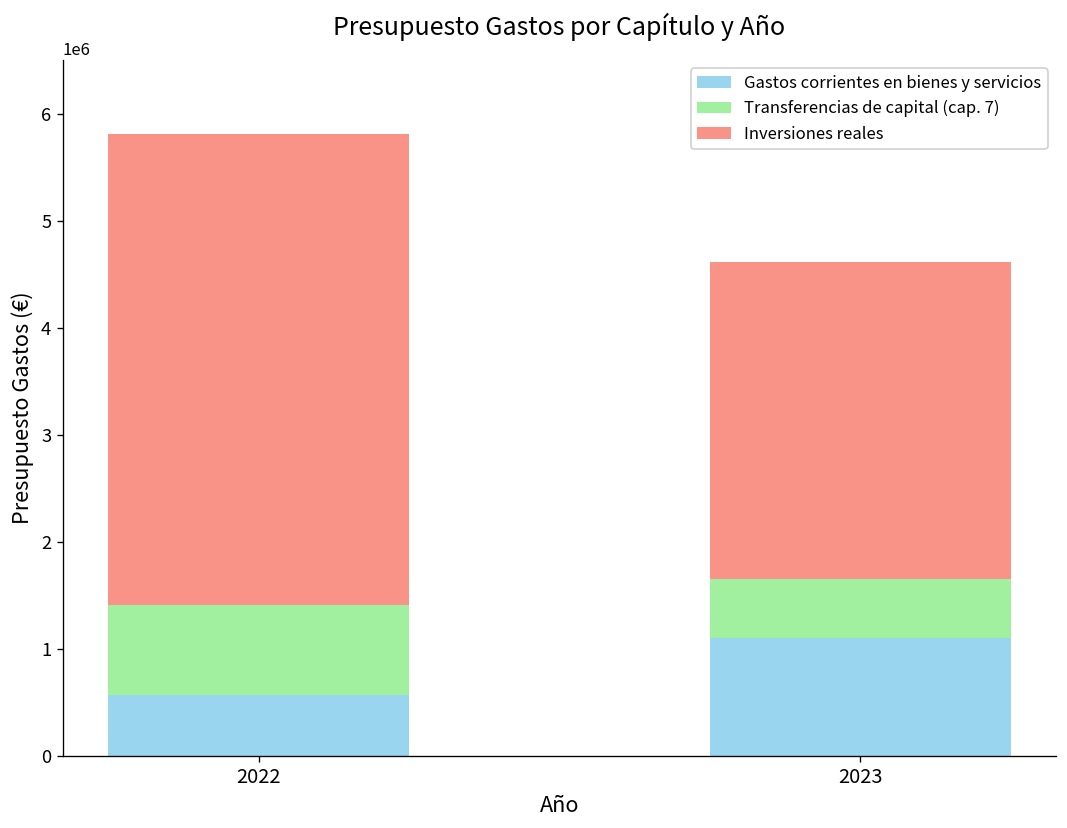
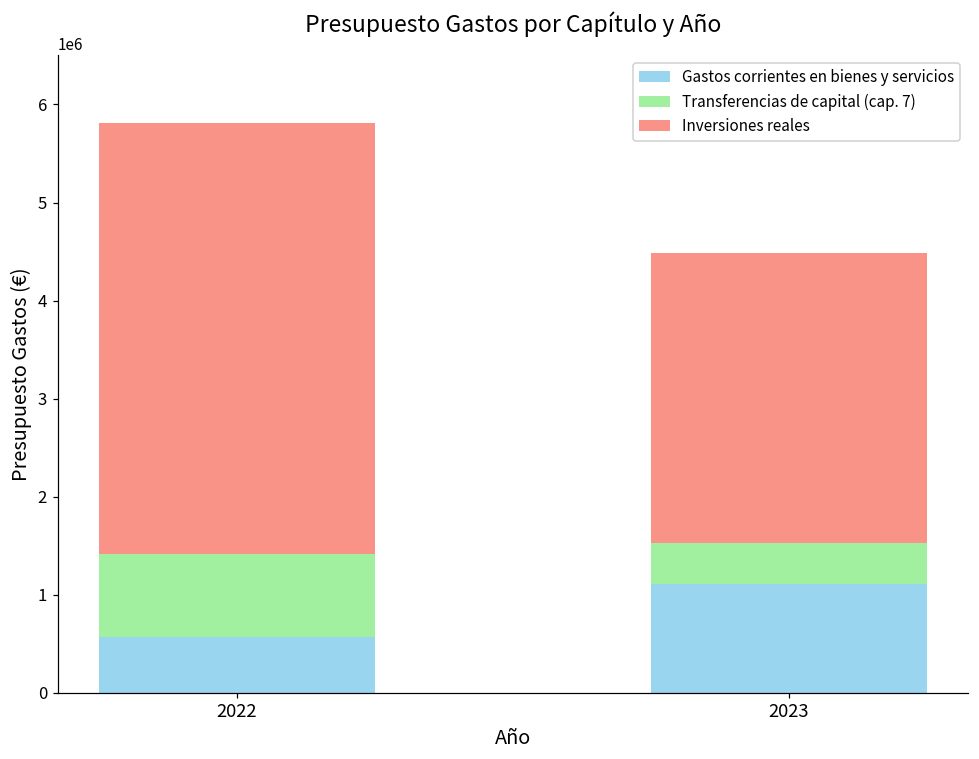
  {
    "Gastos corrientes en bienes y servicios": {
      "2022": 600000,
      "2023": 1100000
    },
    "Transferencias de capital (cap. 7)": {
      "2022": 800000,
-     "2023": 600000
+     "2023": 400000
    },
    "Inversiones reales": {
      "2022": 4400000,
      "2023": 3000000
    }
  }
